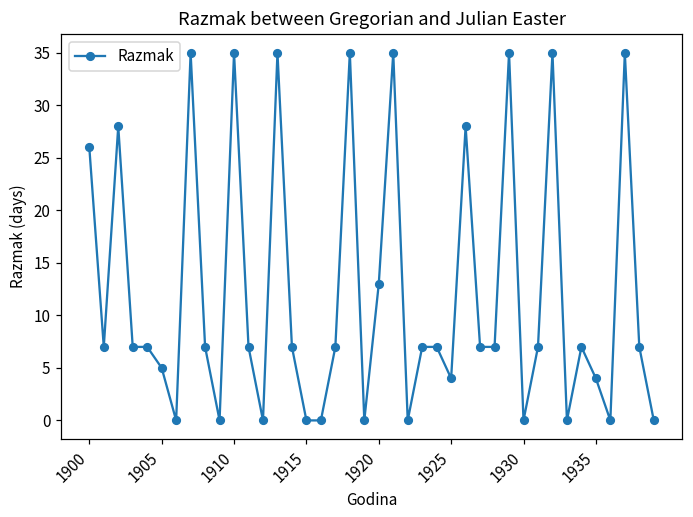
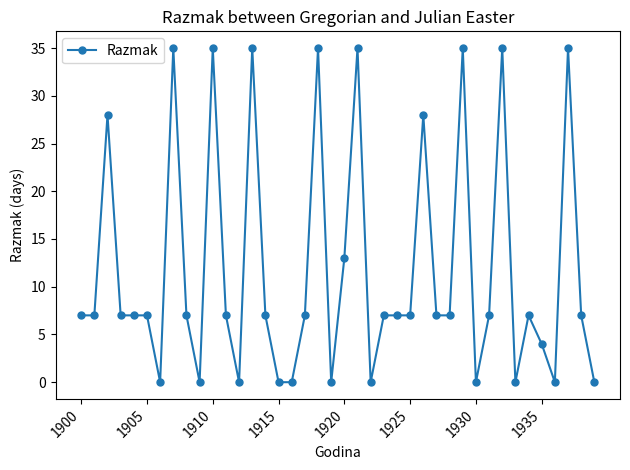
  {
-   "1900": 26,
-   "1905": 5,
+   "1900": 7,
+   "1905": 7,
    "1910": 35,
    "1915": 0,
    "1920": 13,
-   "1925": 4,
+   "1925": 7,
    "1930": 0,
    "1935": 4
  }
